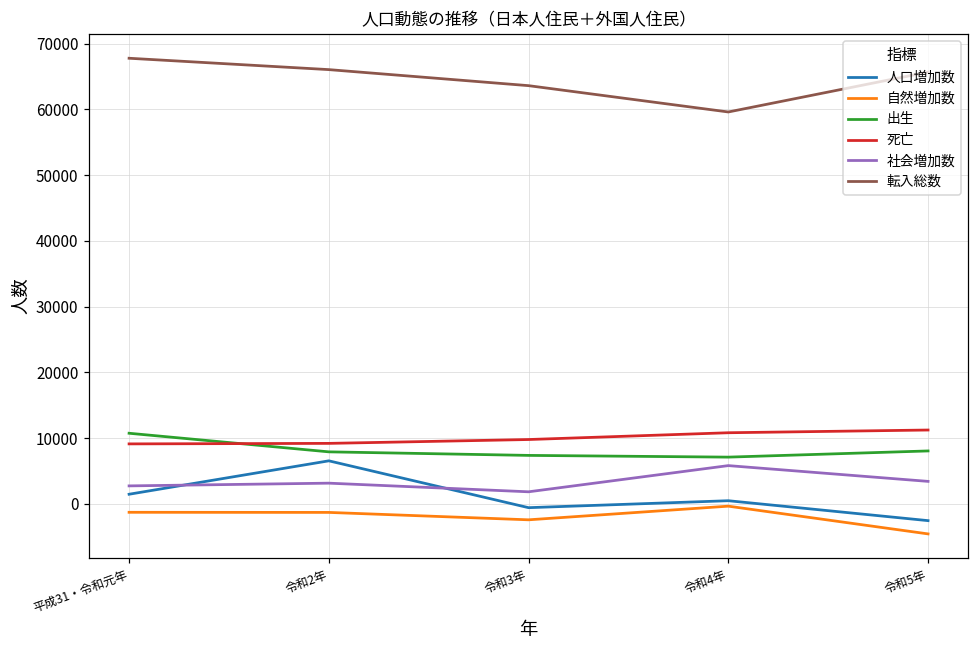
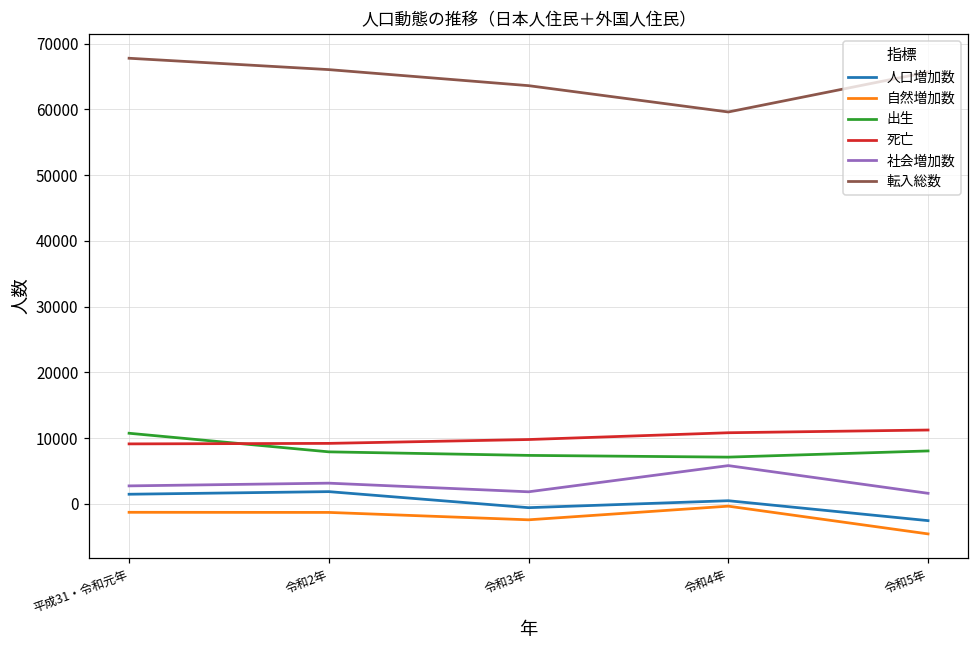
  {
    "人口増加数": {
      "平成31・令和元年": 1000,
-     "令和2年": 7000,
+     "令和2年": 2000,
      "令和3年": -1000,
      "令和4年": 0,
      "令和5年": -3000
    },
    "自然増加数": {
      "平成31・令和元年": -1000,
      "令和2年": -1000,
      "令和3年": -2000,
      "令和4年": 0,
      "令和5年": -5000
    },
    "出生": {
      "平成31・令和元年": 11000,
      "令和2年": 8000,
      "令和3年": 7000,
      "令和4年": 7000,
      "令和5年": 8000
    },
    "死亡": {
      "平成31・令和元年": 9000,
      "令和2年": 9000,
      "令和3年": 10000,
      "令和4年": 11000,
      "令和5年": 11000
    },
    "社会増加数": {
      "平成31・令和元年": 3000,
      "令和2年": 3000,
      "令和3年": 2000,
      "令和4年": 6000,
-     "令和5年": 3000
+     "令和5年": 2000
    },
    "転入総数": {
      "平成31・令和元年": 68000,
      "令和2年": 66000,
      "令和3年": 64000,
      "令和4年": 60000
    }
  }
